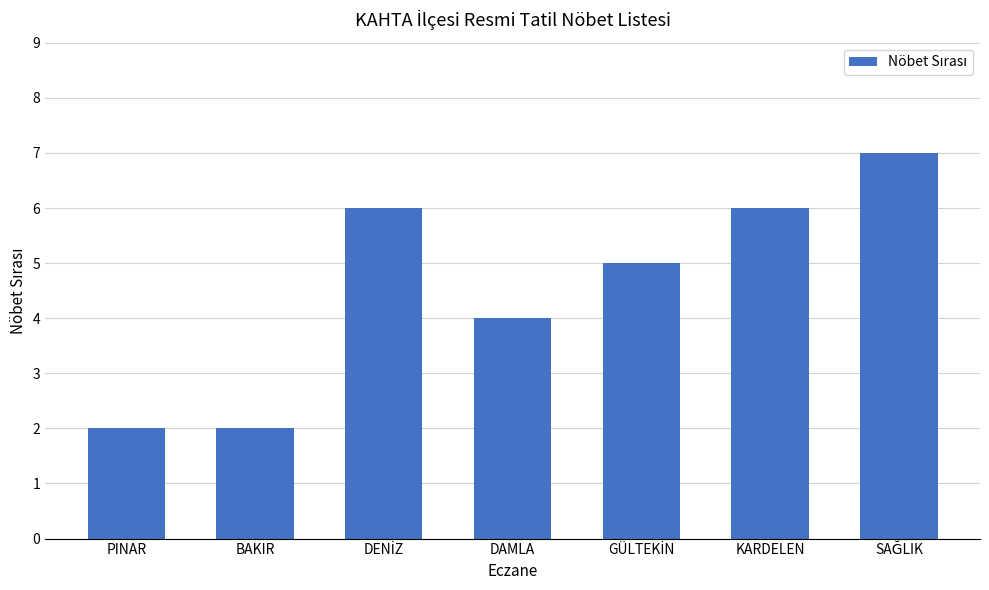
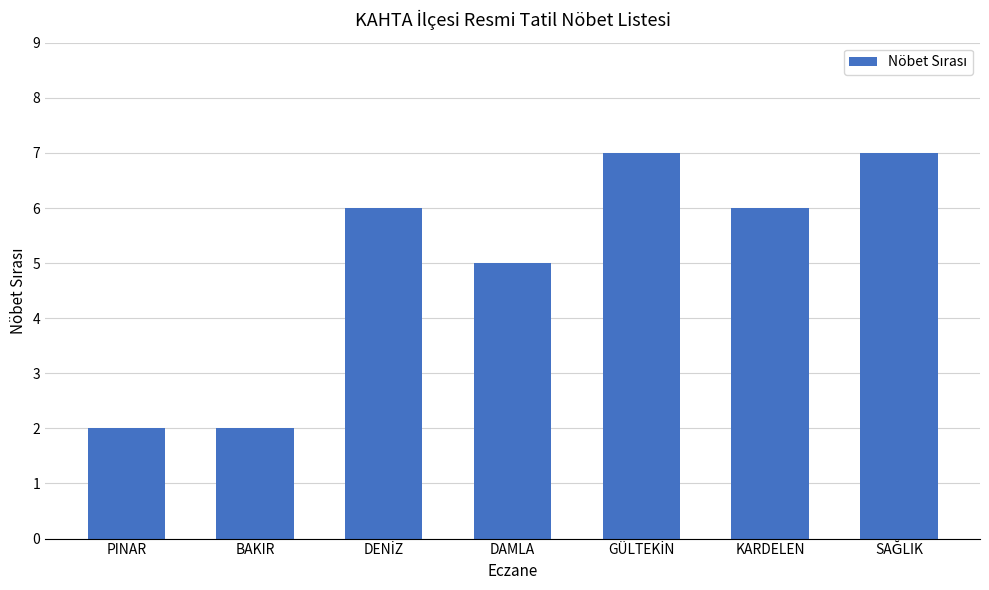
  {
    "PINAR": 2,
    "BAKIR": 2,
    "DENİZ": 6,
-   "DAMLA": 4,
-   "GÜLTEKİN": 5,
+   "DAMLA": 5,
+   "GÜLTEKİN": 7,
    "KARDELEN": 6,
    "SAĞLIK": 7
  }
